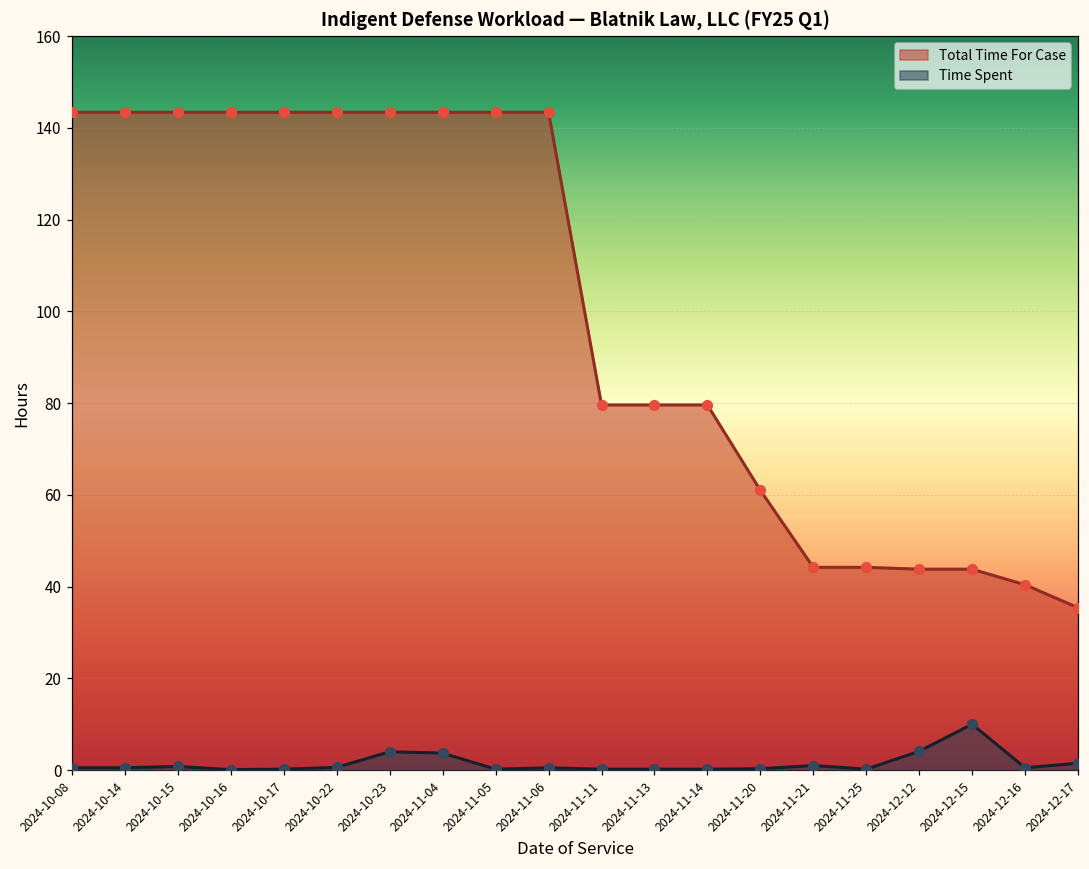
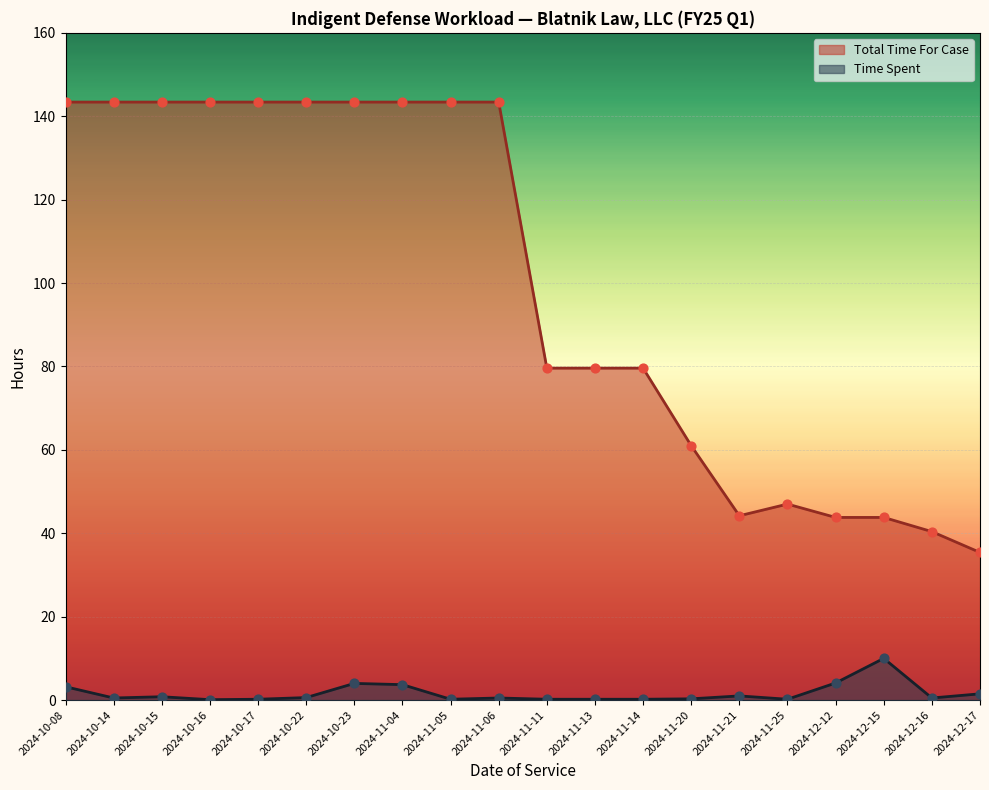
  {
    "Total Time For Case": {
      "2024-10-08": 143,
      "2024-10-14": 143,
      "2024-10-15": 143,
      "2024-10-16": 143,
      "2024-10-17": 143,
      "2024-10-22": 143,
      "2024-10-23": 143,
      "2024-11-04": 143,
      "2024-11-05": 143,
      "2024-11-06": 143,
      "2024-11-11": 80,
      "2024-11-13": 80,
      "2024-11-14": 80,
      "2024-11-20": 61,
      "2024-11-21": 44,
-     "2024-11-25": 44,
+     "2024-11-25": 47,
      "2024-12-12": 44,
      "2024-12-15": 44,
      "2024-12-16": 40,
      "2024-12-17": 35
    },
    "Time Spent": {
-     "2024-10-08": 1,
+     "2024-10-08": 3,
      "2024-10-14": 1,
      "2024-10-15": 1,
      "2024-10-16": 0,
      "2024-10-17": 0,
      "2024-10-22": 1,
      "2024-10-23": 4,
      "2024-11-04": 4,
      "2024-11-05": 0,
      "2024-11-06": 1,
      "2024-11-11": 0,
      "2024-11-13": 0,
      "2024-11-14": 0,
      "2024-11-20": 0,
      "2024-11-21": 1,
      "2024-11-25": 0,
      "2024-12-12": 4,
      "2024-12-15": 10,
      "2024-12-16": 1,
      "2024-12-17": 2
    }
  }
